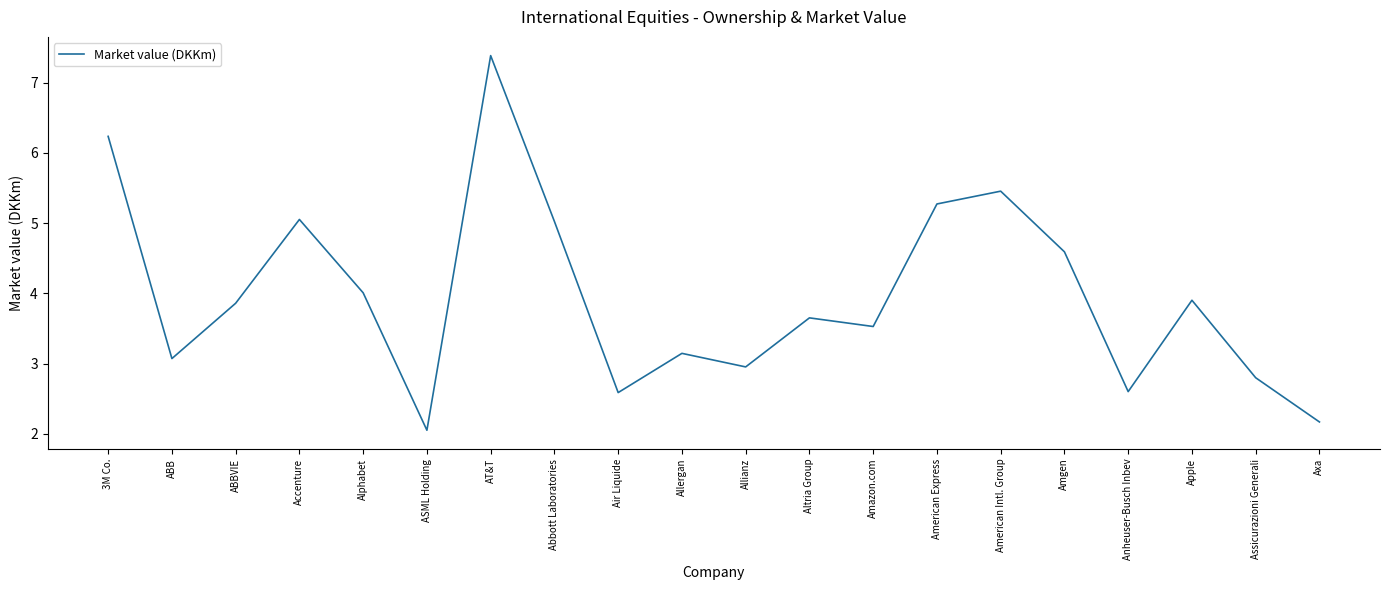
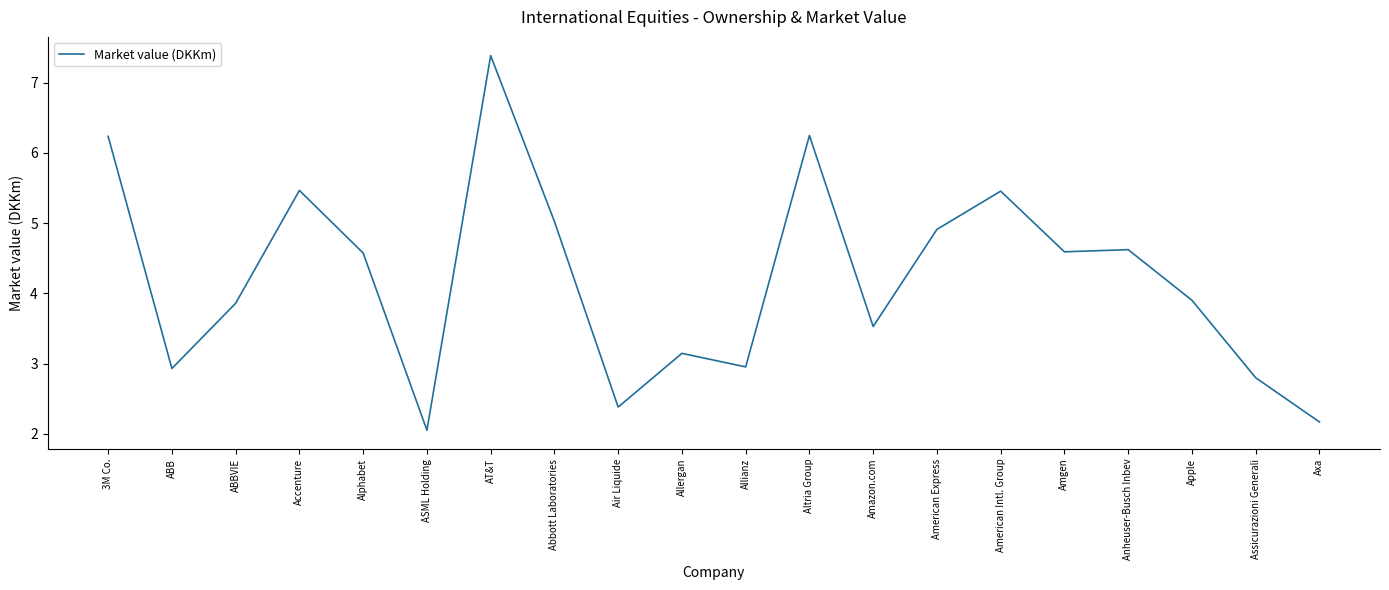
  {
    "3M Co.": 6.2,
-   "ABB": 3.1,
+   "ABB": 2.9,
    "ABBVIE": 3.9,
-   "Accenture": 5.1,
-   "Alphabet": 4.0,
+   "Accenture": 5.5,
+   "Alphabet": 4.6,
    "ASML Holding": 2.1,
    "AT&T": 7.4,
    "Abbott Laboratories": 5.0,
-   "Air Liquide": 2.6,
+   "Air Liquide": 2.4,
    "Allergan": 3.1,
    "Allianz": 3.0,
-   "Altria Group": 3.7,
+   "Altria Group": 6.2,
    "Amazon.com": 3.5,
-   "American Express": 5.3,
+   "American Express": 4.9,
    "American Intl. Group": 5.5,
    "Amgen": 4.6,
-   "Anheuser-Busch Inbev": 2.6,
+   "Anheuser-Busch Inbev": 4.6,
    "Apple": 3.9,
    "Assicurazioni Generali": 2.8,
    "Axa": 2.2
  }
